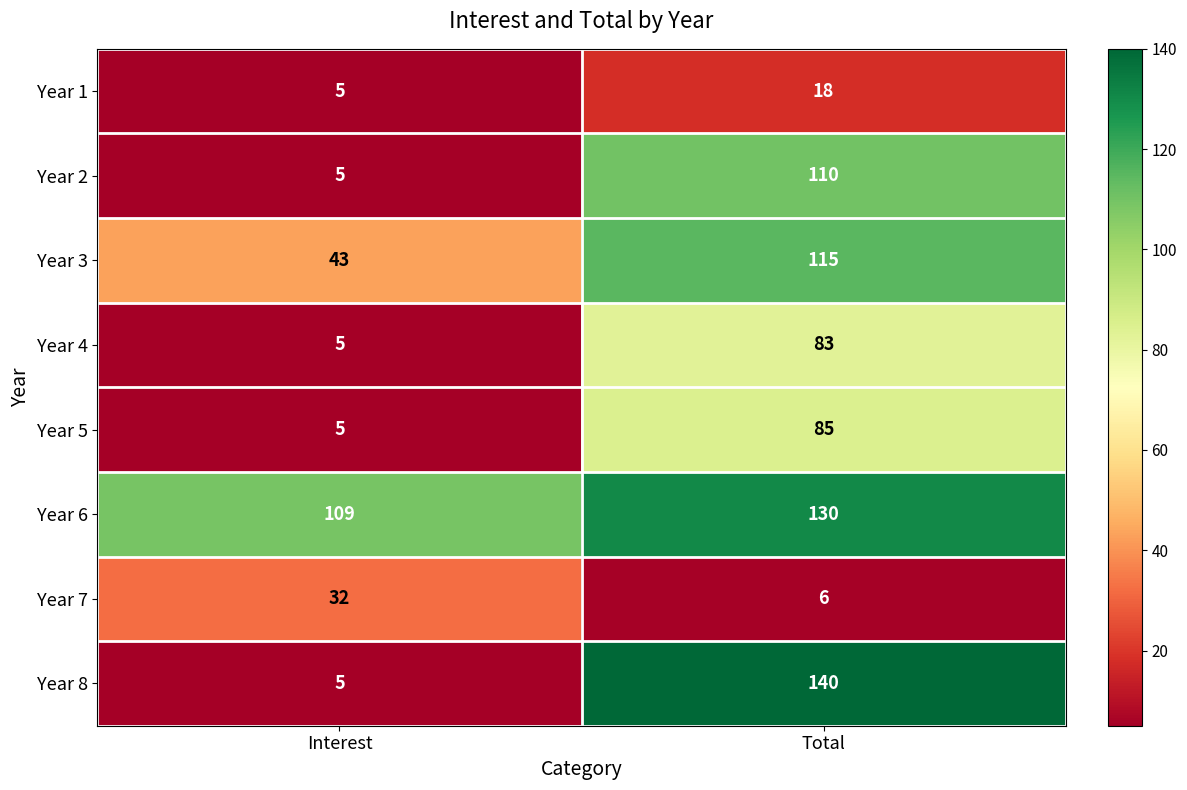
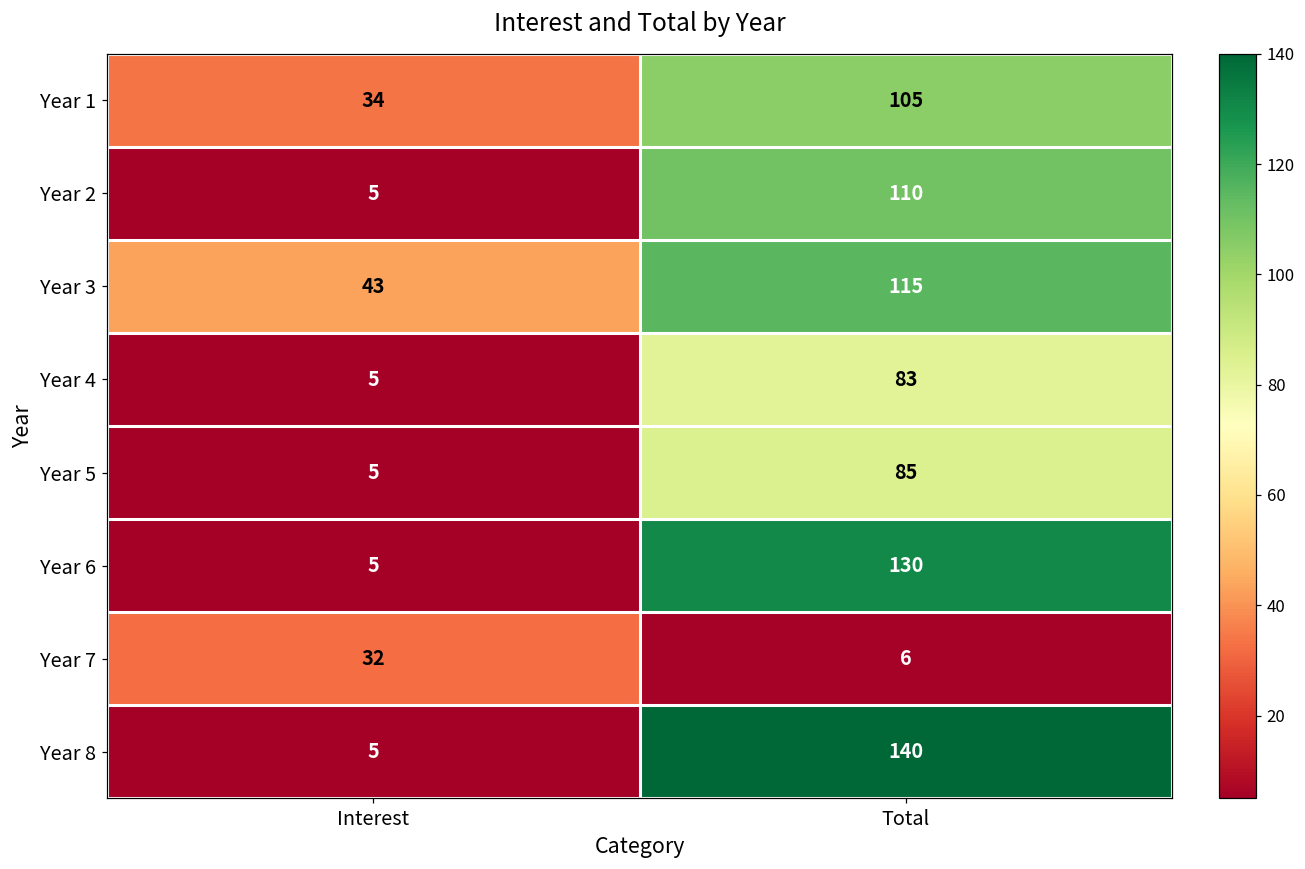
  {
    "Year 1": {
-     "Interest": 5,
-     "Total": 18
+     "Interest": 34,
+     "Total": 105
    },
    "Year 2": {
      "Interest": 5,
      "Total": 110
    },
    "Year 3": {
      "Interest": 43,
      "Total": 115
    },
    "Year 4": {
      "Interest": 5,
      "Total": 83
    },
    "Year 5": {
      "Interest": 5,
      "Total": 85
    },
    "Year 6": {
-     "Interest": 109,
+     "Interest": 5,
      "Total": 130
    },
    "Year 7": {
      "Interest": 32,
      "Total": 6
    },
    "Year 8": {
      "Interest": 5,
      "Total": 140
    }
  }
